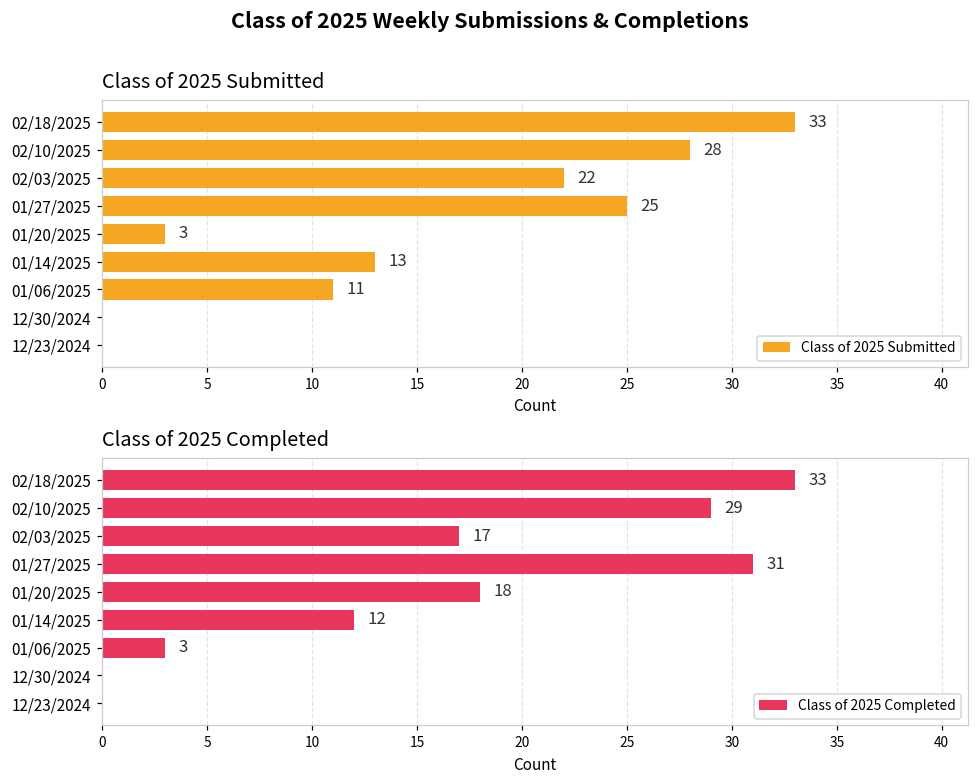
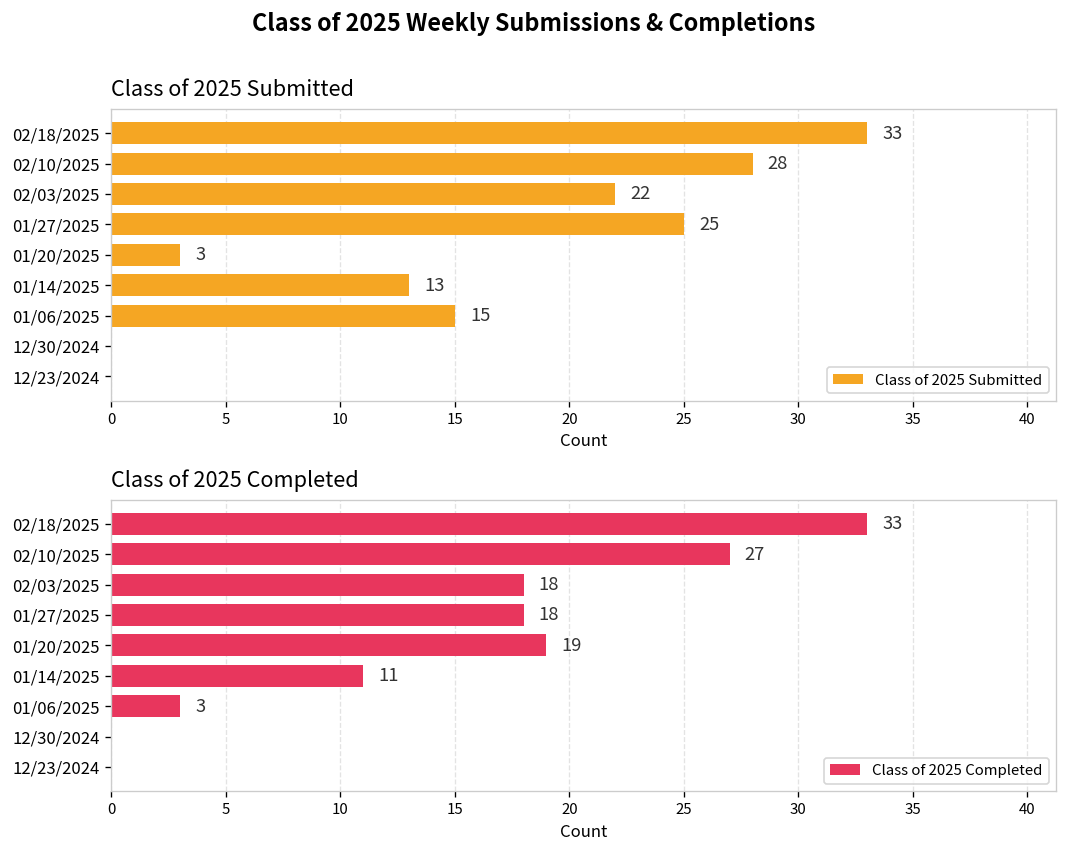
  {
    "Class of 2025 Submitted": {
      "02/18/2025": 33,
      "02/10/2025": 28,
      "02/03/2025": 22,
      "01/27/2025": 25,
      "01/20/2025": 3,
      "01/14/2025": 13,
-     "01/06/2025": 11
+     "01/06/2025": 15
    },
    "Class of 2025 Completed": {
      "02/18/2025": 33,
-     "02/10/2025": 29,
-     "02/03/2025": 17,
-     "01/27/2025": 31,
-     "01/20/2025": 18,
-     "01/14/2025": 12,
+     "02/10/2025": 27,
+     "02/03/2025": 18,
+     "01/27/2025": 18,
+     "01/20/2025": 19,
+     "01/14/2025": 11,
      "01/06/2025": 3
    }
  }
